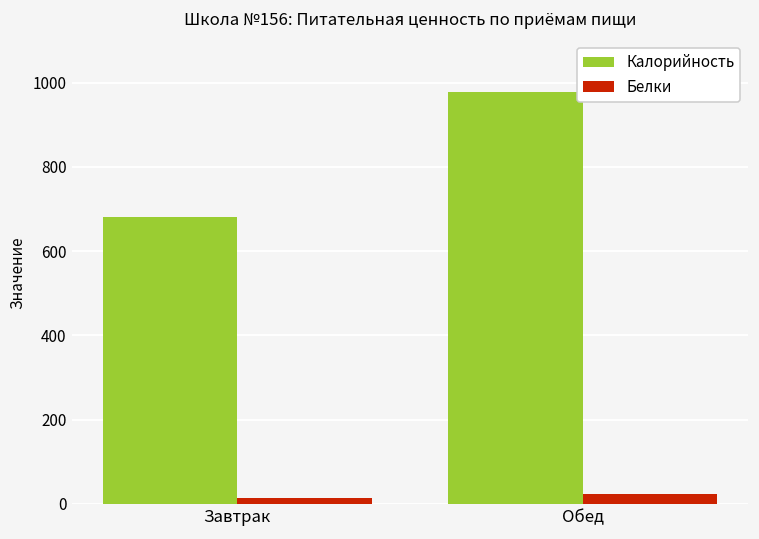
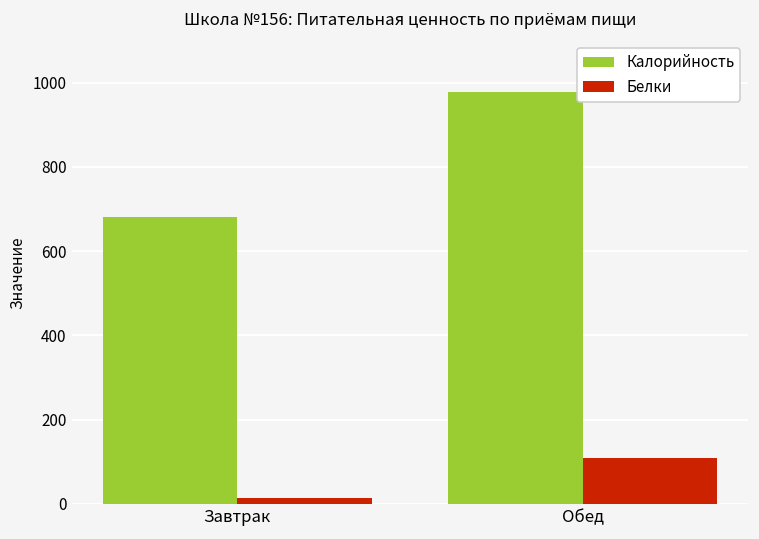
  {
    "Калорийность": {
      "Завтрак": 680,
      "Обед": 980
    },
    "Белки": {
      "Завтрак": 10,
-     "Обед": 20
+     "Обед": 110
    }
  }
